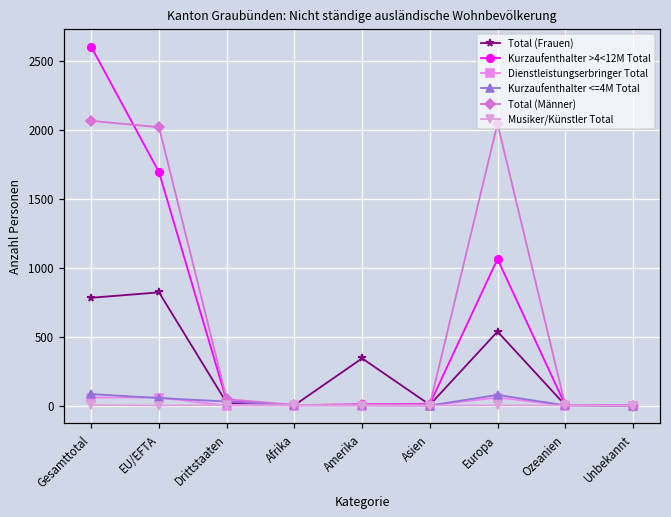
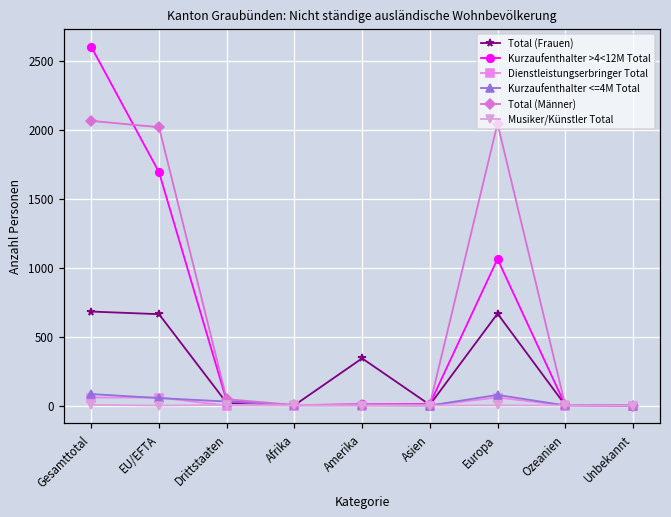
  {
    "Total (Frauen)": {
-     "Gesamttotal": 780,
-     "EU/EFTA": 820,
+     "Gesamttotal": 680,
+     "EU/EFTA": 660,
      "Amerika": 340,
-     "Europa": 540
+     "Europa": 670
    },
    "Kurzaufenthalter >4<12M Total": {
      "Gesamttotal": 2600,
      "EU/EFTA": 1690,
      "Europa": 1060
    },
    "Kurzaufenthalter <=4M Total": {
      "Gesamttotal": 80
    }
  }
